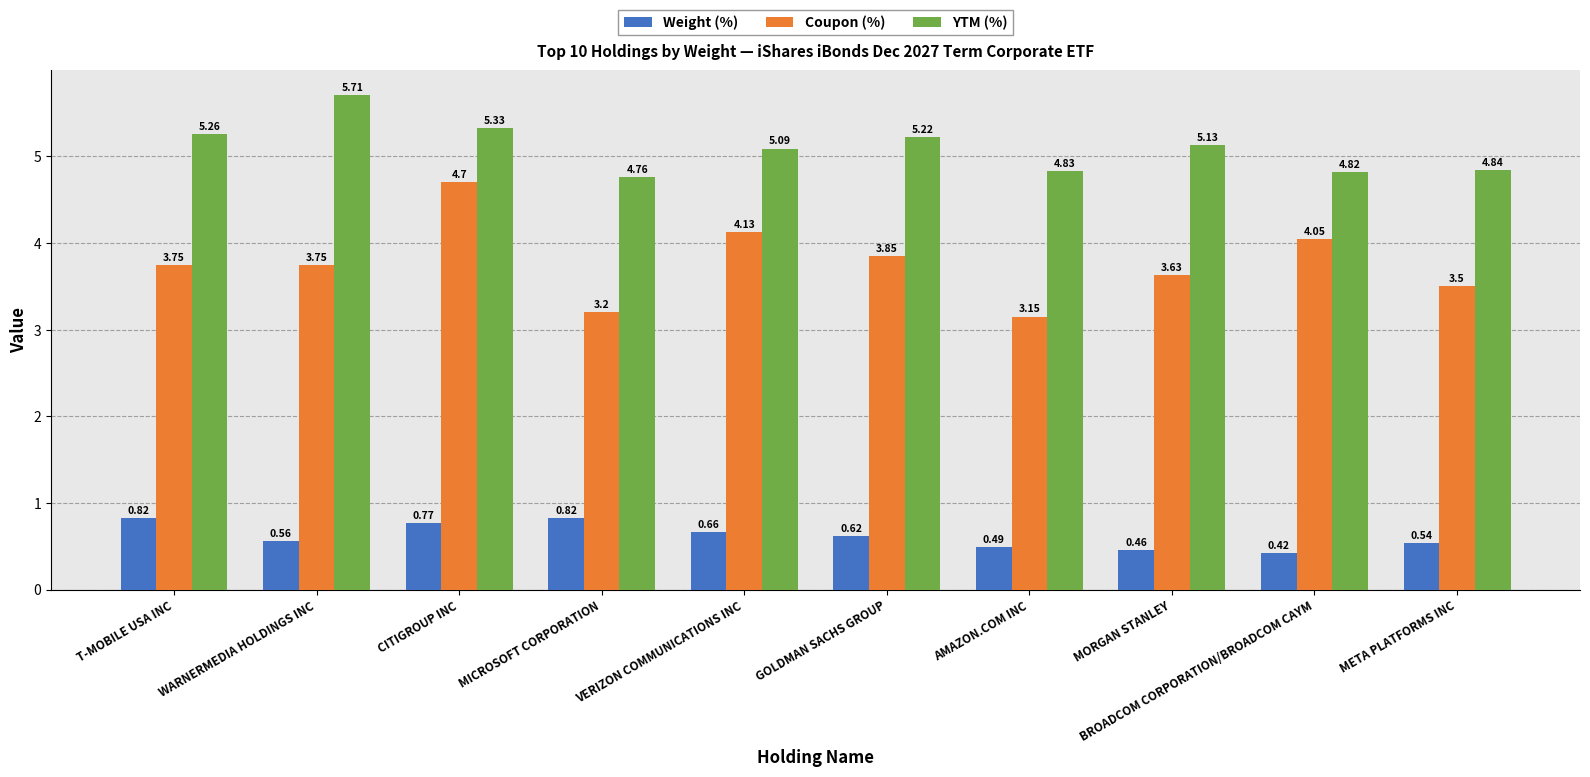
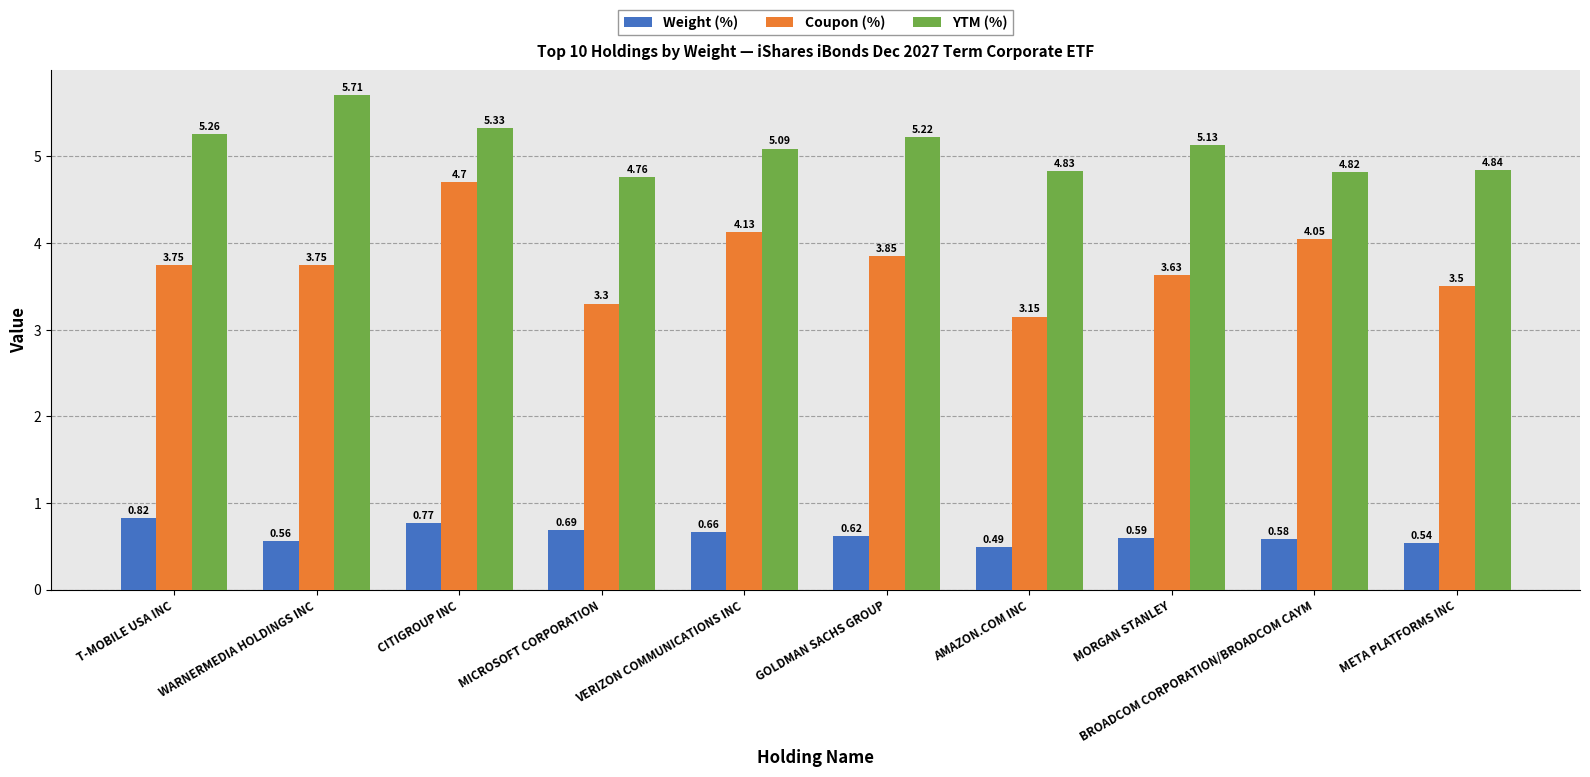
  {
    "Weight (%)": {
      "T-MOBILE USA INC": 0.82,
      "WARNERMEDIA HOLDINGS INC": 0.56,
      "CITIGROUP INC": 0.77,
-     "MICROSOFT CORPORATION": 0.82,
+     "MICROSOFT CORPORATION": 0.69,
      "VERIZON COMMUNICATIONS INC": 0.66,
      "GOLDMAN SACHS GROUP": 0.62,
      "AMAZON.COM INC": 0.49,
-     "MORGAN STANLEY": 0.46,
-     "BROADCOM CORPORATION/BROADCOM CAYM": 0.42,
+     "MORGAN STANLEY": 0.59,
+     "BROADCOM CORPORATION/BROADCOM CAYM": 0.58,
      "META PLATFORMS INC": 0.54
    },
    "Coupon (%)": {
      "T-MOBILE USA INC": 3.75,
      "WARNERMEDIA HOLDINGS INC": 3.75,
      "CITIGROUP INC": 4.7,
-     "MICROSOFT CORPORATION": 3.2,
+     "MICROSOFT CORPORATION": 3.3,
      "VERIZON COMMUNICATIONS INC": 4.13,
      "GOLDMAN SACHS GROUP": 3.85,
      "AMAZON.COM INC": 3.15,
      "MORGAN STANLEY": 3.63,
      "BROADCOM CORPORATION/BROADCOM CAYM": 4.05,
      "META PLATFORMS INC": 3.5
    },
    "YTM (%)": {
      "T-MOBILE USA INC": 5.26,
      "WARNERMEDIA HOLDINGS INC": 5.71,
      "CITIGROUP INC": 5.33,
      "MICROSOFT CORPORATION": 4.76,
      "VERIZON COMMUNICATIONS INC": 5.09,
      "GOLDMAN SACHS GROUP": 5.22,
      "AMAZON.COM INC": 4.83,
      "MORGAN STANLEY": 5.13,
      "BROADCOM CORPORATION/BROADCOM CAYM": 4.82,
      "META PLATFORMS INC": 4.84
    }
  }
